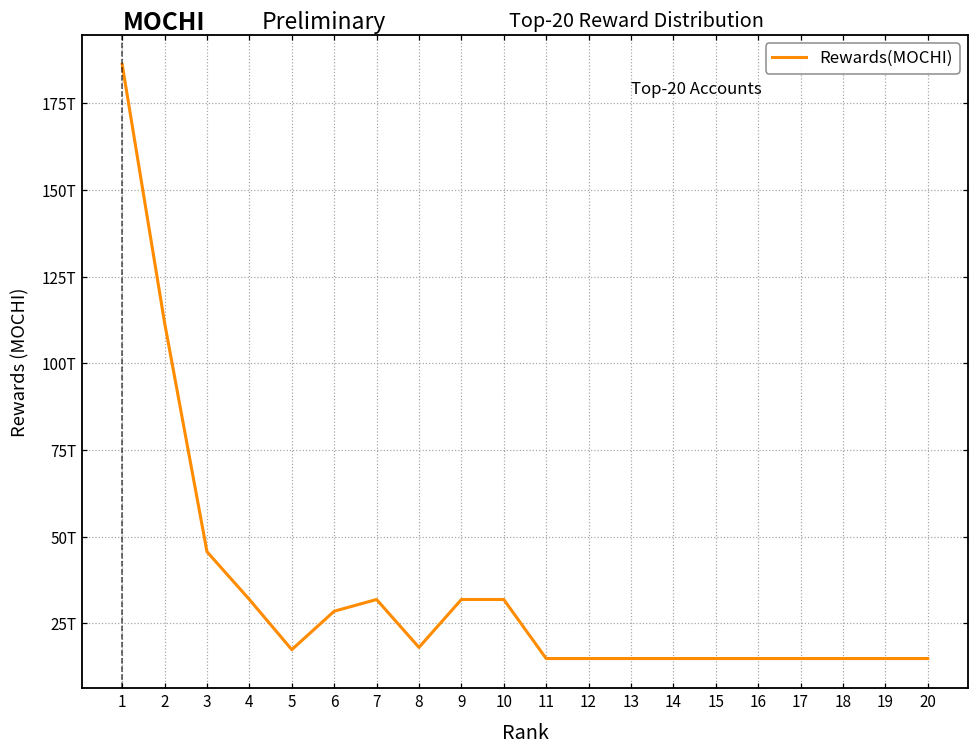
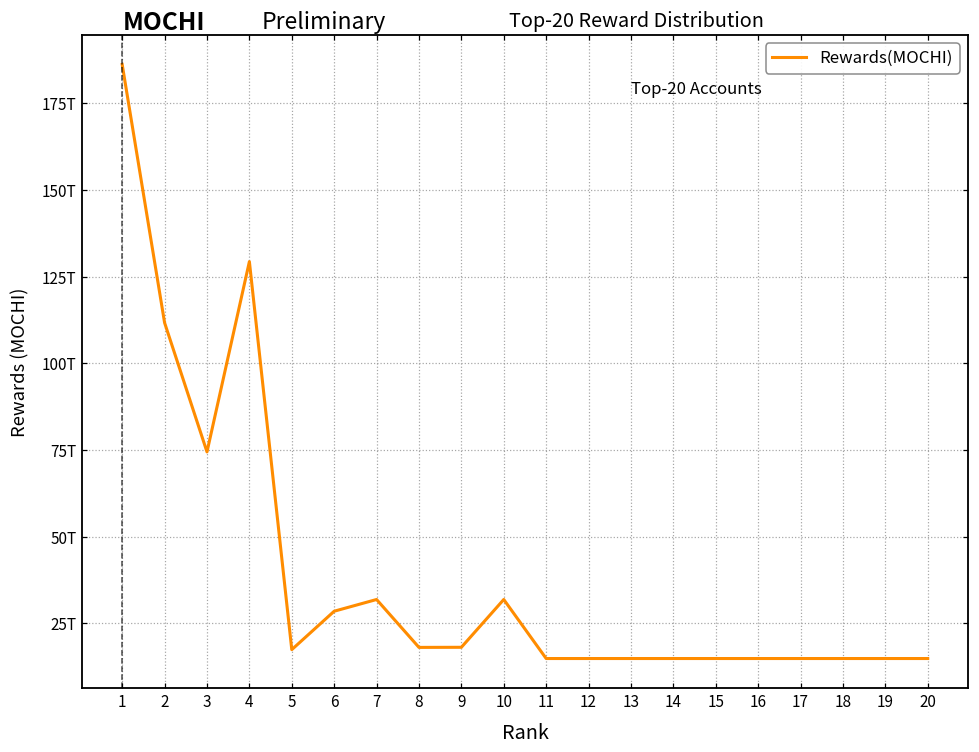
  {
    "1": "186T",
    "2": "112T",
-   "3": "46T",
-   "4": "32T",
+   "3": "74T",
+   "4": "129T",
    "5": "17T",
    "6": "29T",
    "7": "32T",
    "8": "18T",
-   "9": "32T",
+   "9": "18T",
    "10": "32T",
    "11": "15T",
    "12": "15T",
    "13": "15T",
    "14": "15T",
    "15": "15T",
    "16": "15T",
    "17": "15T",
    "18": "15T",
    "19": "15T",
    "20": "15T"
  }
